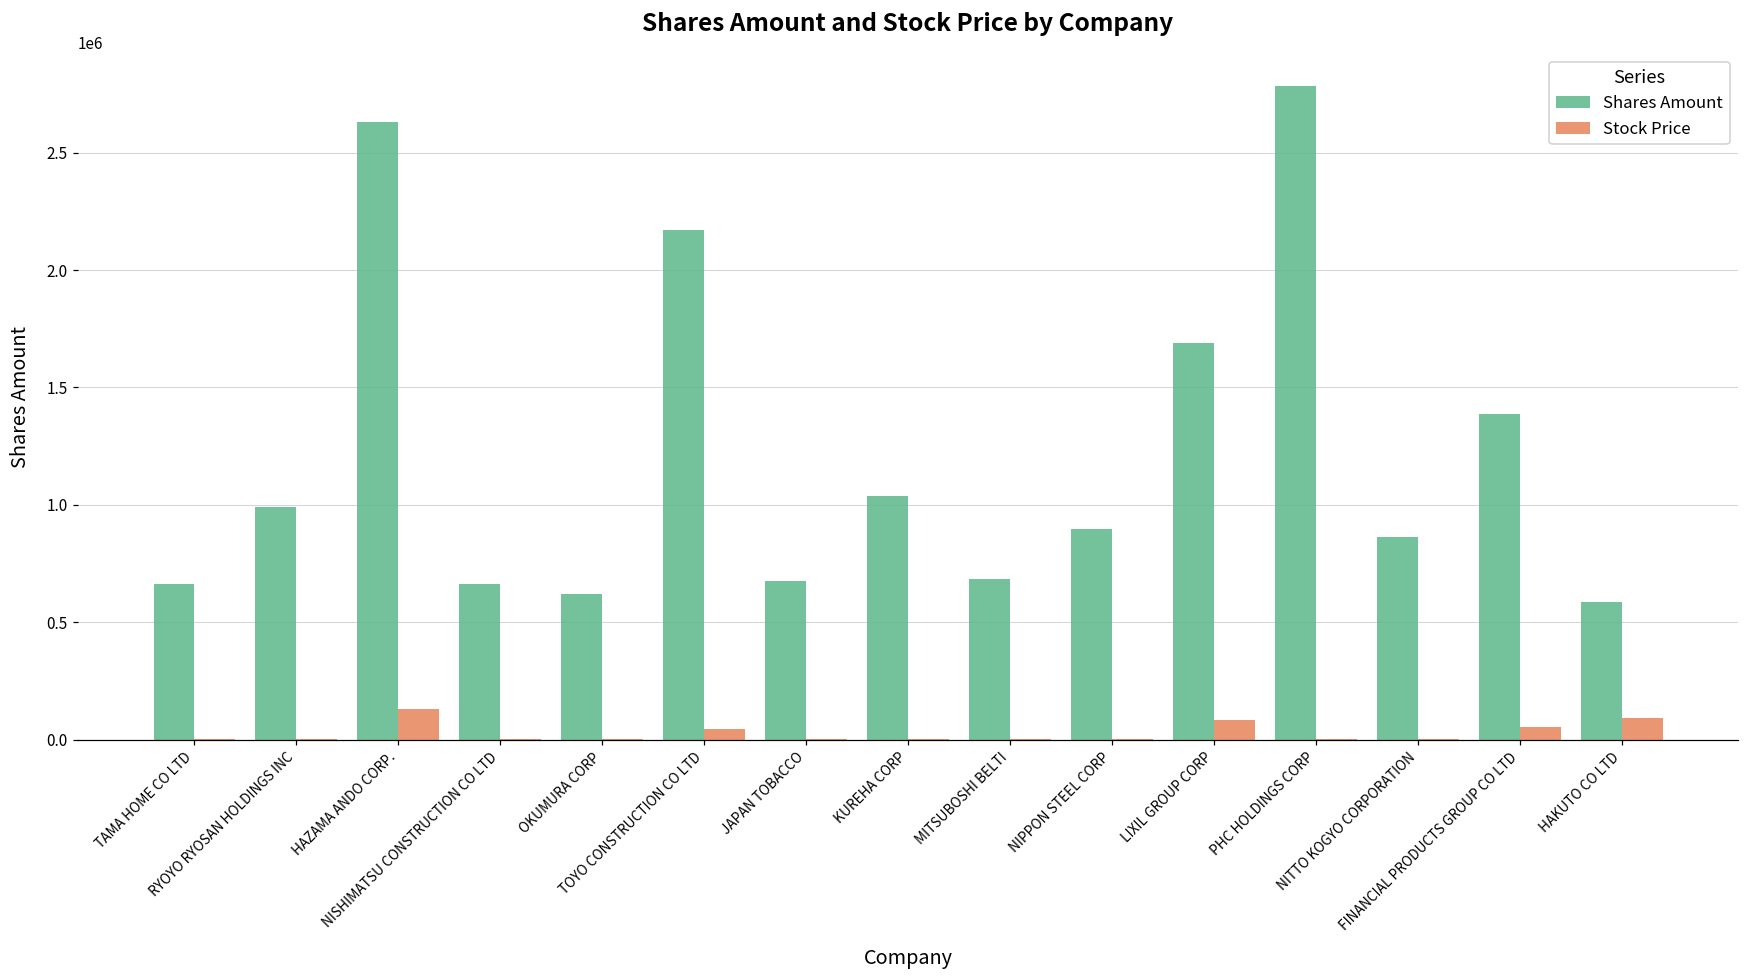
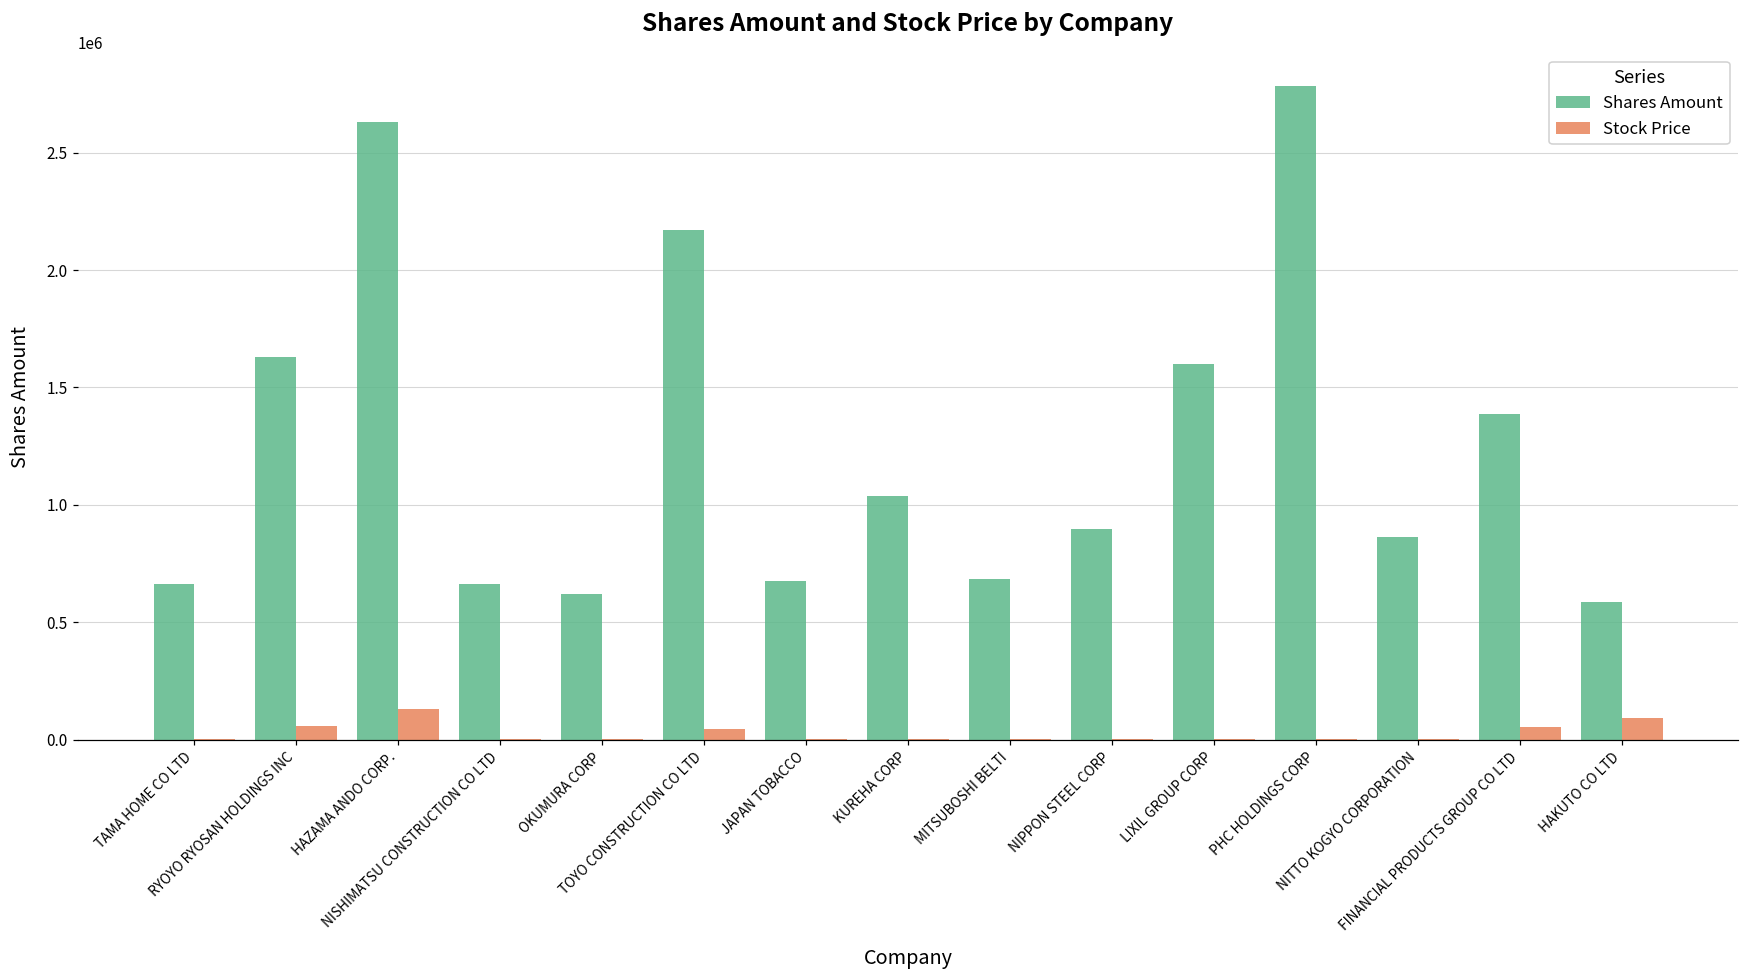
  {
    "Shares Amount": {
      "TAMA HOME CO LTD": 660000,
-     "RYOYO RYOSAN HOLDINGS INC": 990000,
+     "RYOYO RYOSAN HOLDINGS INC": 1630000,
      "HAZAMA ANDO CORP.": 2630000,
      "NISHIMATSU CONSTRUCTION CO LTD": 660000,
      "OKUMURA CORP": 620000,
      "TOYO CONSTRUCTION CO LTD": 2170000,
      "JAPAN TOBACCO": 670000,
      "KUREHA CORP": 1040000,
      "MITSUBOSHI BELTI": 680000,
      "NIPPON STEEL CORP": 900000,
-     "LIXIL GROUP CORP": 1690000,
+     "LIXIL GROUP CORP": 1600000,
      "PHC HOLDINGS CORP": 2780000,
      "NITTO KOGYO CORPORATION": 860000,
      "FINANCIAL PRODUCTS GROUP CO LTD": 1390000,
      "HAKUTO CO LTD": 590000
    },
    "Stock Price": {
-     "RYOYO RYOSAN HOLDINGS INC": 0,
+     "RYOYO RYOSAN HOLDINGS INC": 60000,
      "HAZAMA ANDO CORP.": 130000,
      "TOYO CONSTRUCTION CO LTD": 50000,
-     "LIXIL GROUP CORP": 90000,
+     "LIXIL GROUP CORP": 0,
      "FINANCIAL PRODUCTS GROUP CO LTD": 50000,
      "HAKUTO CO LTD": 90000
    }
  }
